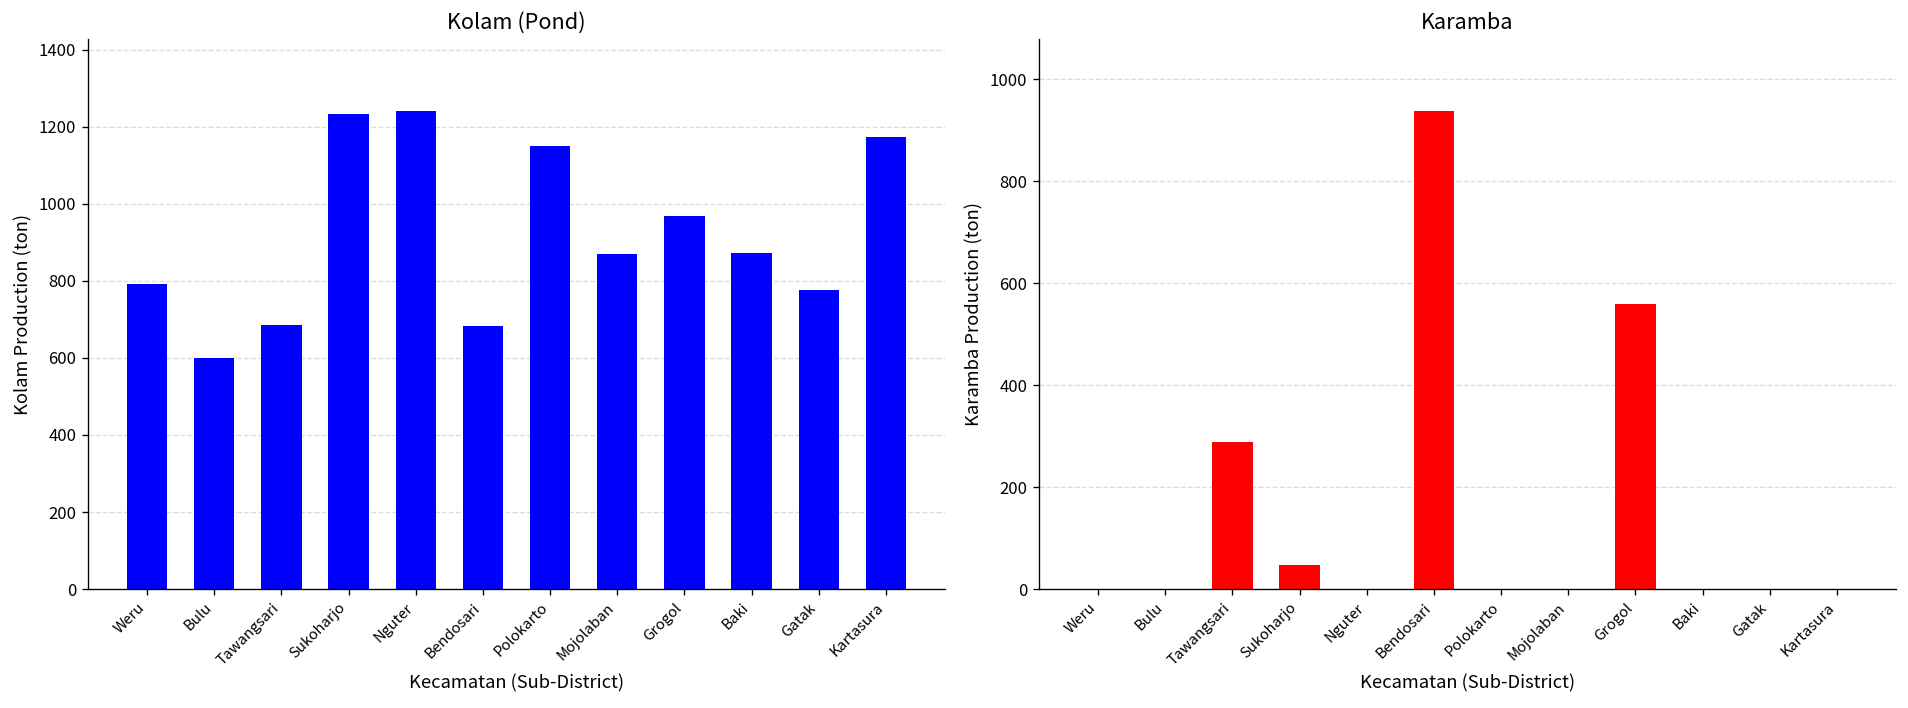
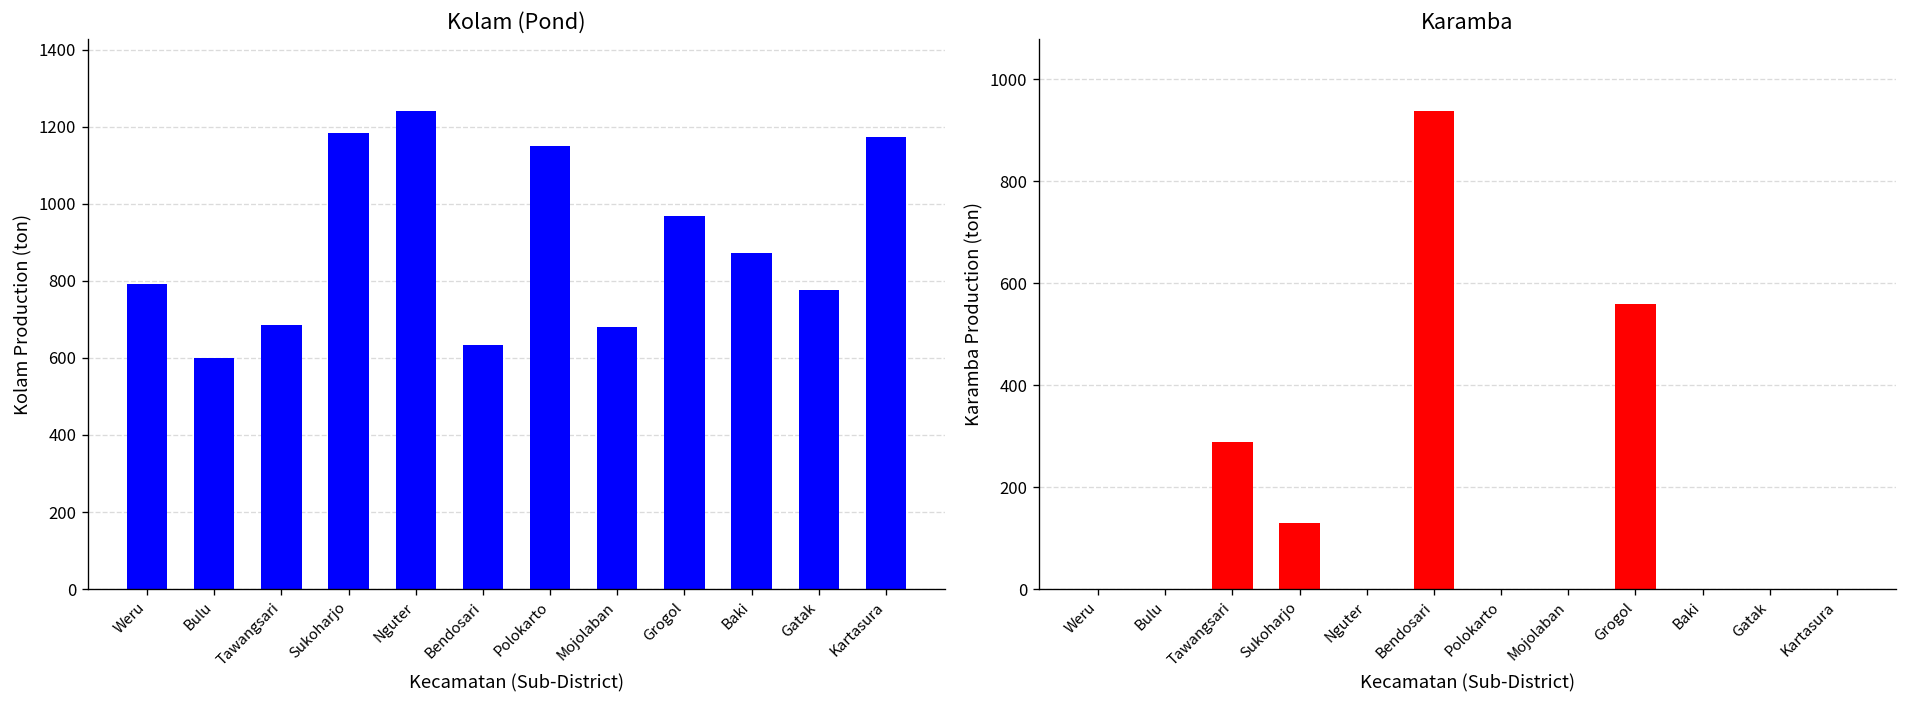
  {
    "Kolam (Pond)": {
      "Weru": 790,
      "Bulu": 600,
      "Tawangsari": 690,
-     "Sukoharjo": 1230,
+     "Sukoharjo": 1190,
      "Nguter": 1240,
-     "Bendosari": 680,
+     "Bendosari": 630,
      "Polokarto": 1150,
-     "Mojolaban": 870,
+     "Mojolaban": 680,
      "Grogol": 970,
      "Baki": 870,
      "Gatak": 780,
      "Kartasura": 1170
    },
    "Karamba": {
      "Weru": 0,
      "Bulu": 0,
      "Tawangsari": 290,
-     "Sukoharjo": 50,
+     "Sukoharjo": 130,
      "Nguter": 0,
      "Bendosari": 940,
      "Polokarto": 0,
      "Mojolaban": 0,
      "Grogol": 560,
      "Baki": 0,
      "Gatak": 0,
      "Kartasura": 0
    }
  }
